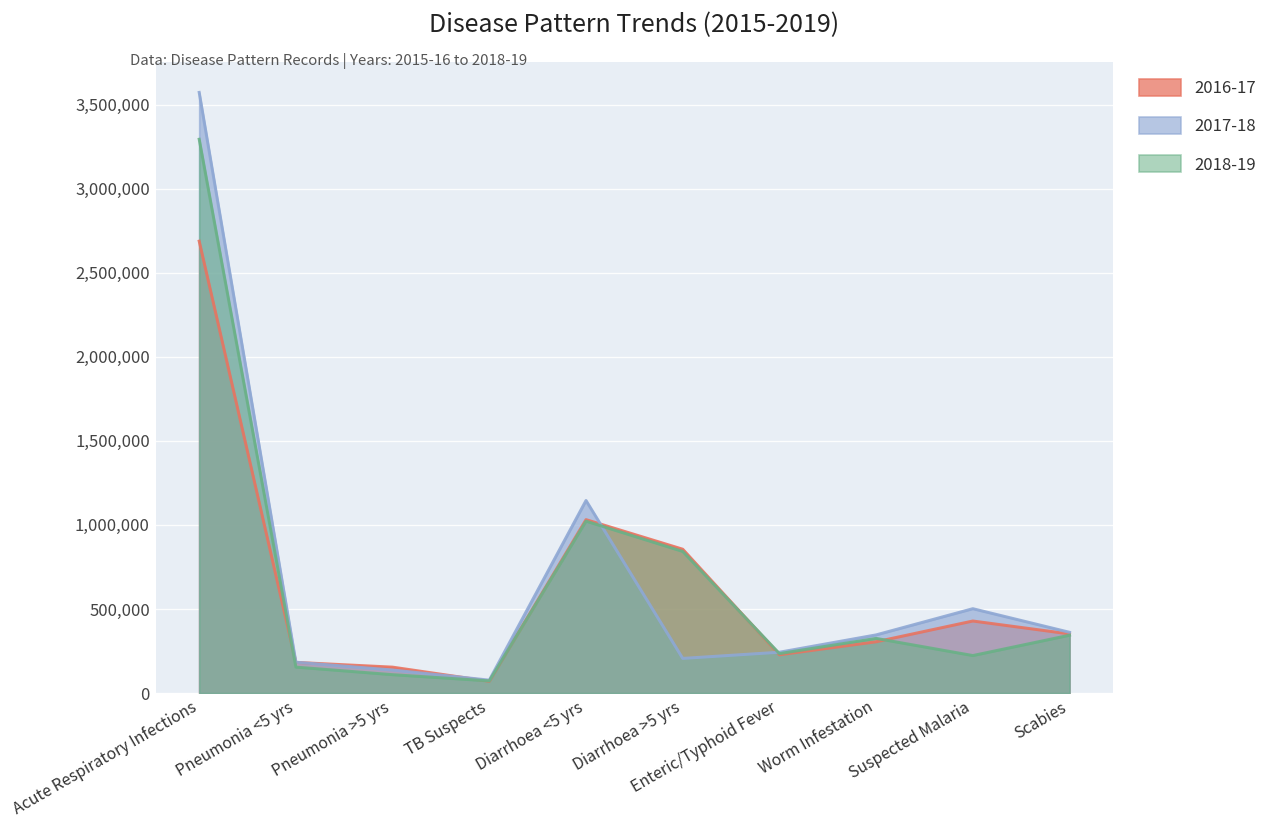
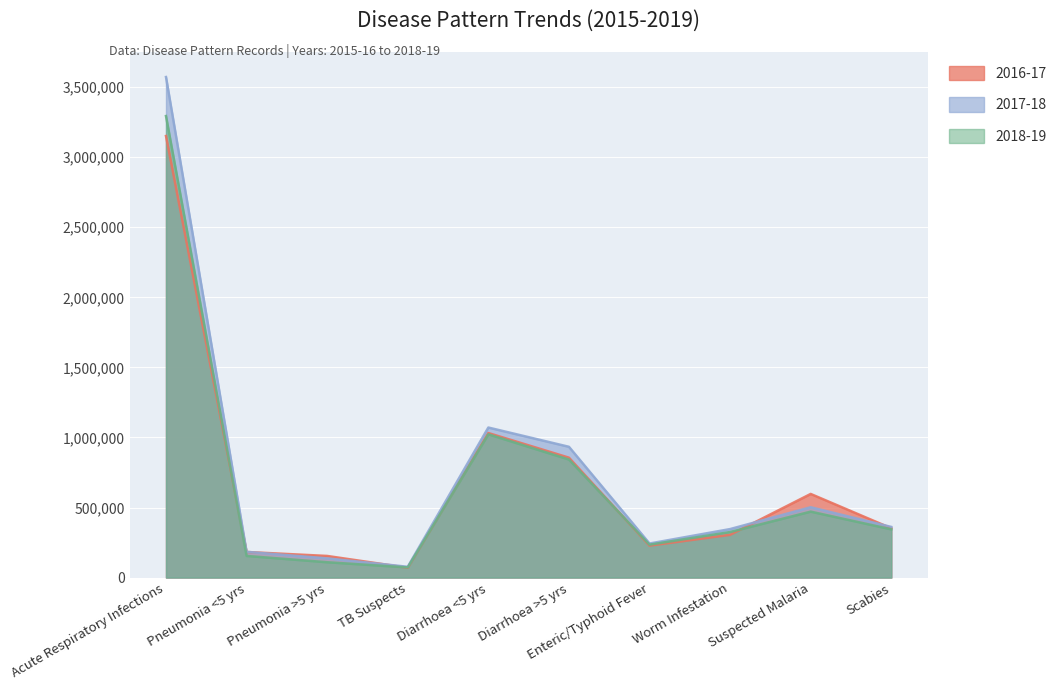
  {
    "2016-17": {
-     "Acute Respiratory Infections": "2,690,000",
+     "Acute Respiratory Infections": "3,150,000",
      "Worm Infestation": "310,000",
-     "Suspected Malaria": "430,000"
+     "Suspected Malaria": "600,000"
    },
    "2017-18": {
      "Acute Respiratory Infections": "3,570,000",
-     "Diarrhoea <5 yrs": "1,150,000",
-     "Diarrhoea >5 yrs": "210,000",
+     "Diarrhoea <5 yrs": "1,070,000",
+     "Diarrhoea >5 yrs": "930,000",
      "Worm Infestation": "350,000",
      "Suspected Malaria": "500,000"
    },
    "2018-19": {
      "Acute Respiratory Infections": "3,290,000",
      "Pneumonia <5 yrs": "150,000",
      "Pneumonia >5 yrs": "110,000",
      "Worm Infestation": "330,000",
-     "Suspected Malaria": "220,000"
+     "Suspected Malaria": "470,000"
    }
  }
